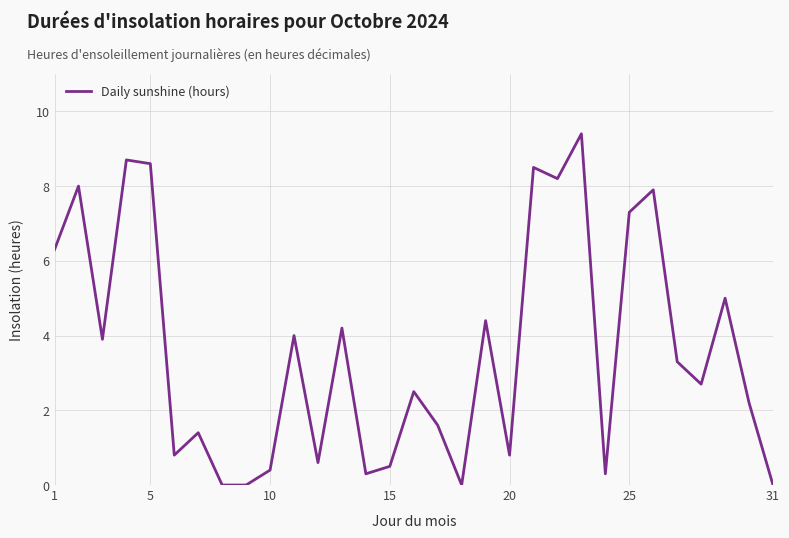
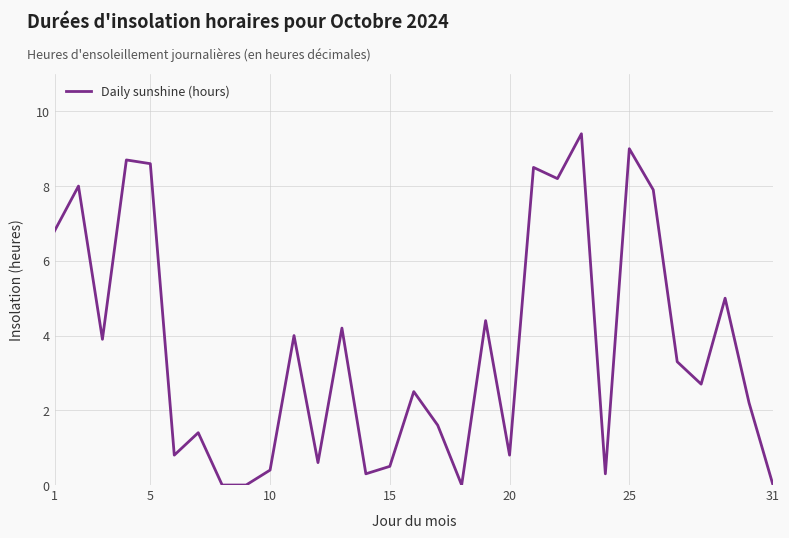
  {
-   "1": 6.3,
+   "1": 6.8,
    "5": 8.6,
    "10": 0.4,
    "15": 0.5,
    "20": 0.8,
-   "25": 7.3,
+   "25": 9.0,
    "31": 0.0
  }
